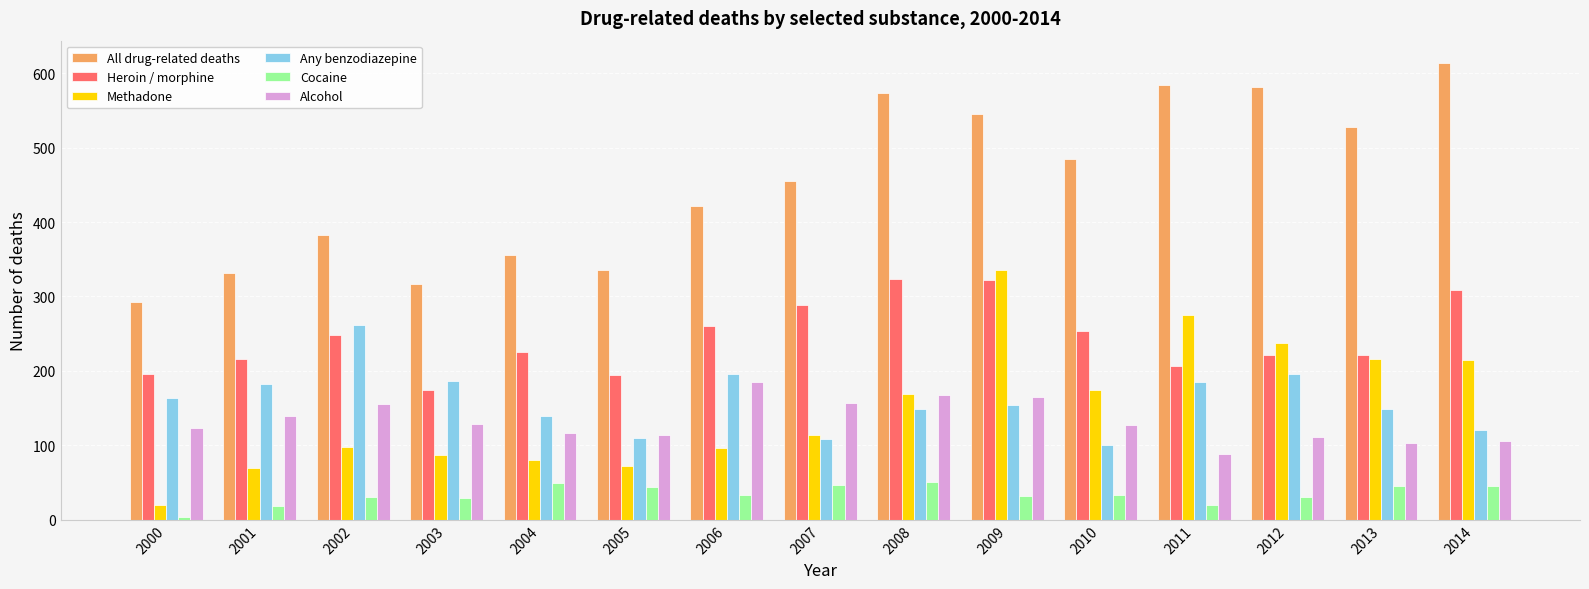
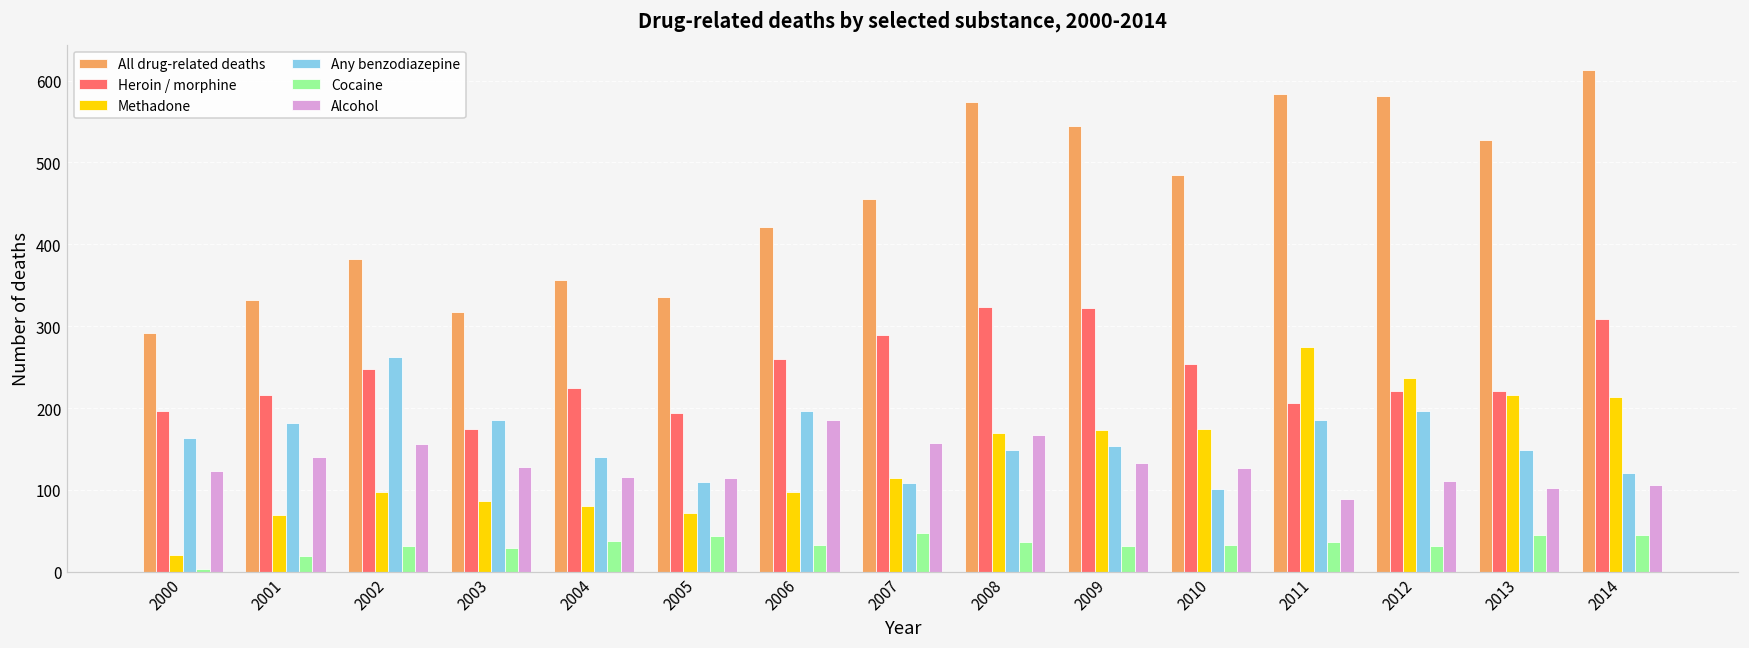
  {
    "Methadone": {
      "2000": 20,
      "2001": 70,
      "2002": 100,
      "2003": 90,
      "2004": 80,
      "2005": 70,
      "2006": 100,
      "2007": 110,
      "2008": 170,
-     "2009": 340,
+     "2009": 170,
      "2010": 170,
      "2011": 280,
      "2012": 240,
      "2013": 220,
      "2014": 210
    },
    "Any benzodiazepine": {
      "2000": 160,
      "2001": 180,
      "2002": 260,
      "2003": 190,
      "2004": 140,
      "2005": 110,
      "2006": 200,
      "2007": 110,
      "2008": 150,
      "2009": 150,
      "2010": 100,
      "2011": 190,
      "2012": 200,
      "2013": 150,
      "2014": 120
    },
    "Cocaine": {
      "2000": 0,
      "2001": 20,
      "2002": 30,
      "2003": 30,
-     "2004": 50,
+     "2004": 40,
      "2005": 40,
      "2006": 30,
      "2007": 50,
-     "2008": 50,
+     "2008": 40,
      "2009": 30,
      "2010": 30,
-     "2011": 20,
+     "2011": 40,
      "2012": 30,
      "2013": 50,
      "2014": 50
    },
    "Alcohol": {
      "2000": 120,
      "2001": 140,
      "2002": 160,
      "2003": 130,
      "2004": 120,
      "2005": 110,
      "2006": 190,
      "2007": 160,
      "2008": 170,
-     "2009": 170,
+     "2009": 130,
      "2010": 130,
      "2011": 90,
      "2012": 110,
      "2013": 100,
      "2014": 110
    }
  }
